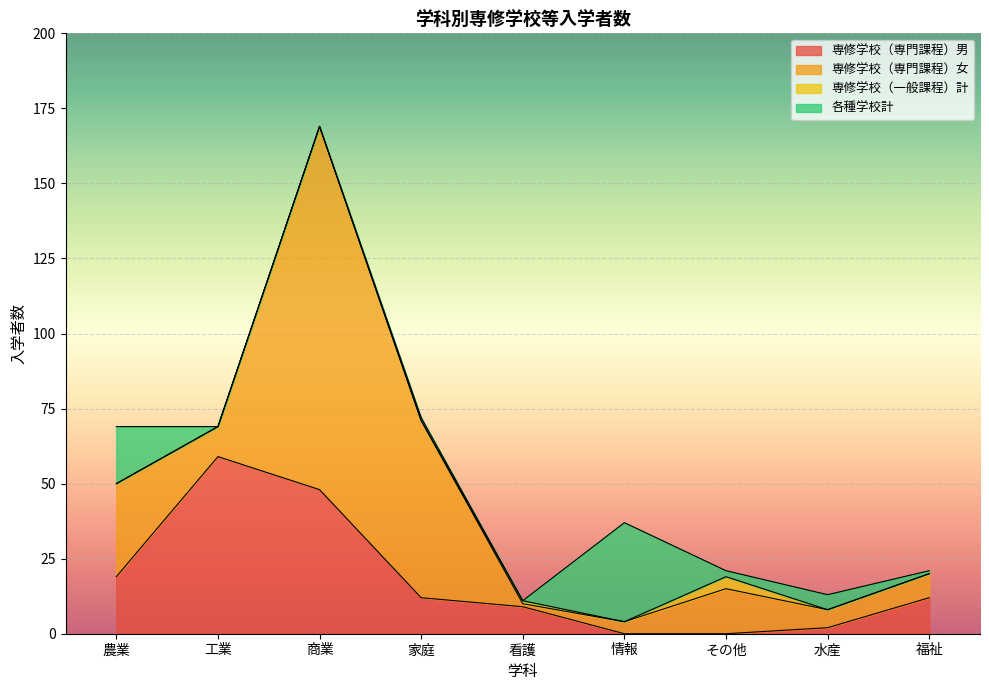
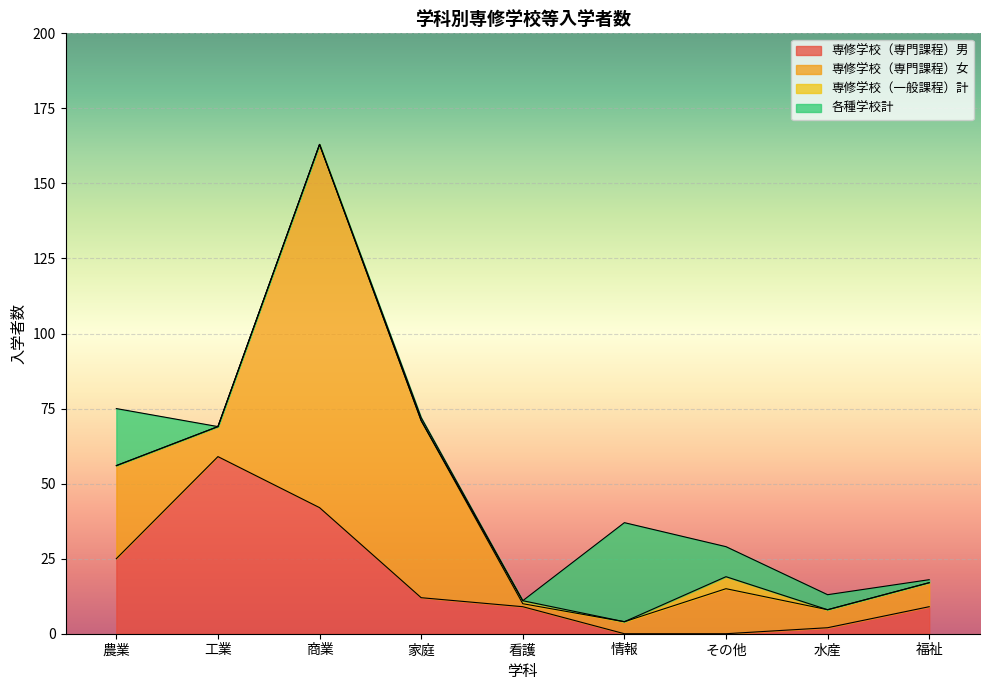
  {
    "専修学校（専門課程）男": {
-     "農業": 19,
+     "農業": 25,
      "工業": 59,
-     "商業": 48,
+     "商業": 42,
      "家庭": 12,
      "看護": 9,
      "情報": 0,
      "その他": 0,
      "水産": 2,
-     "福祉": 12
+     "福祉": 9
    },
    "各種学校計": {
      "農業": 19,
      "家庭": 1,
      "情報": 33,
-     "その他": 2,
+     "その他": 10,
      "水産": 5,
      "福祉": 1
    }
  }
